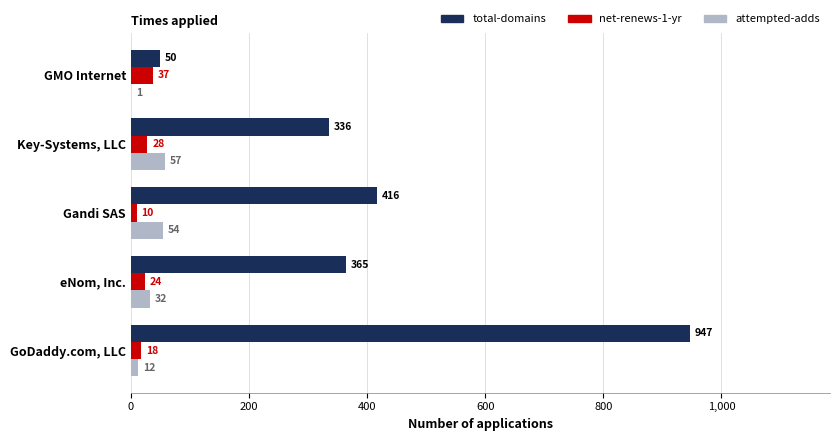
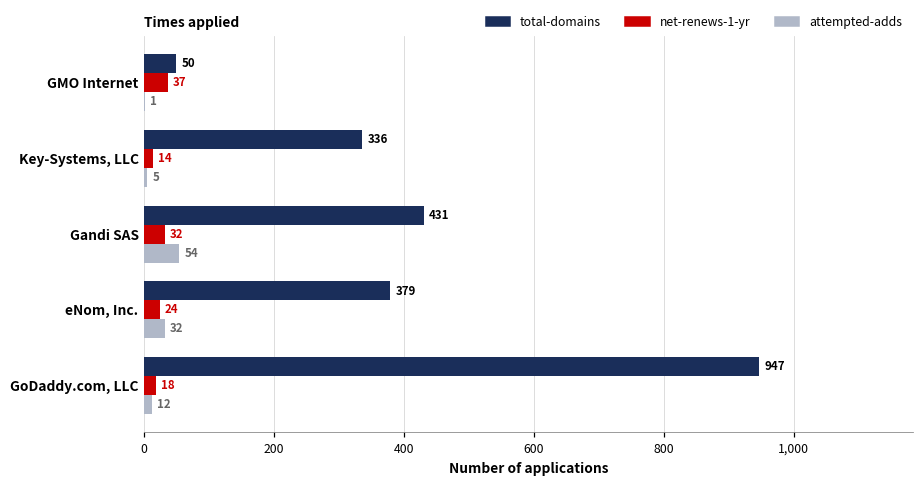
  {
    "total-domains": {
      "GMO Internet": 50,
      "Key-Systems, LLC": 336,
-     "Gandi SAS": 416,
-     "eNom, Inc.": 365,
+     "Gandi SAS": 431,
+     "eNom, Inc.": 379,
      "GoDaddy.com, LLC": 947
    },
    "net-renews-1-yr": {
      "GMO Internet": 37,
-     "Key-Systems, LLC": 28,
-     "Gandi SAS": 10,
+     "Key-Systems, LLC": 14,
+     "Gandi SAS": 32,
      "eNom, Inc.": 24,
      "GoDaddy.com, LLC": 18
    },
    "attempted-adds": {
      "GMO Internet": 1,
-     "Key-Systems, LLC": 57,
+     "Key-Systems, LLC": 5,
      "Gandi SAS": 54,
      "eNom, Inc.": 32,
      "GoDaddy.com, LLC": 12
    }
  }
